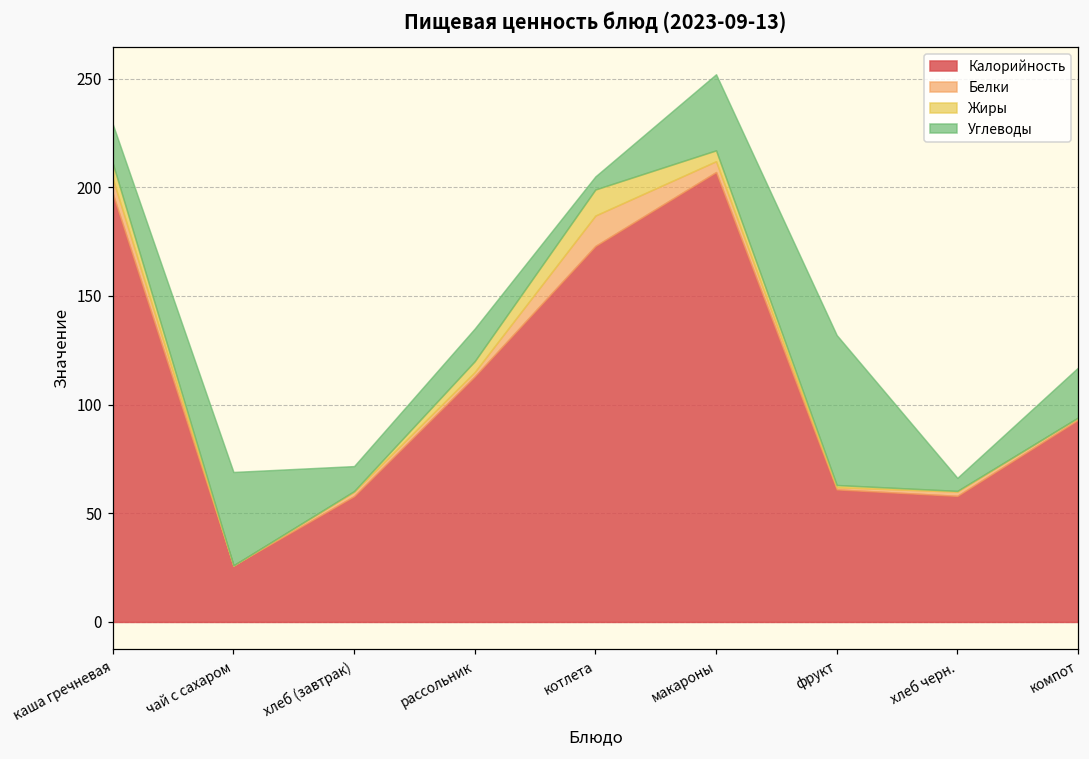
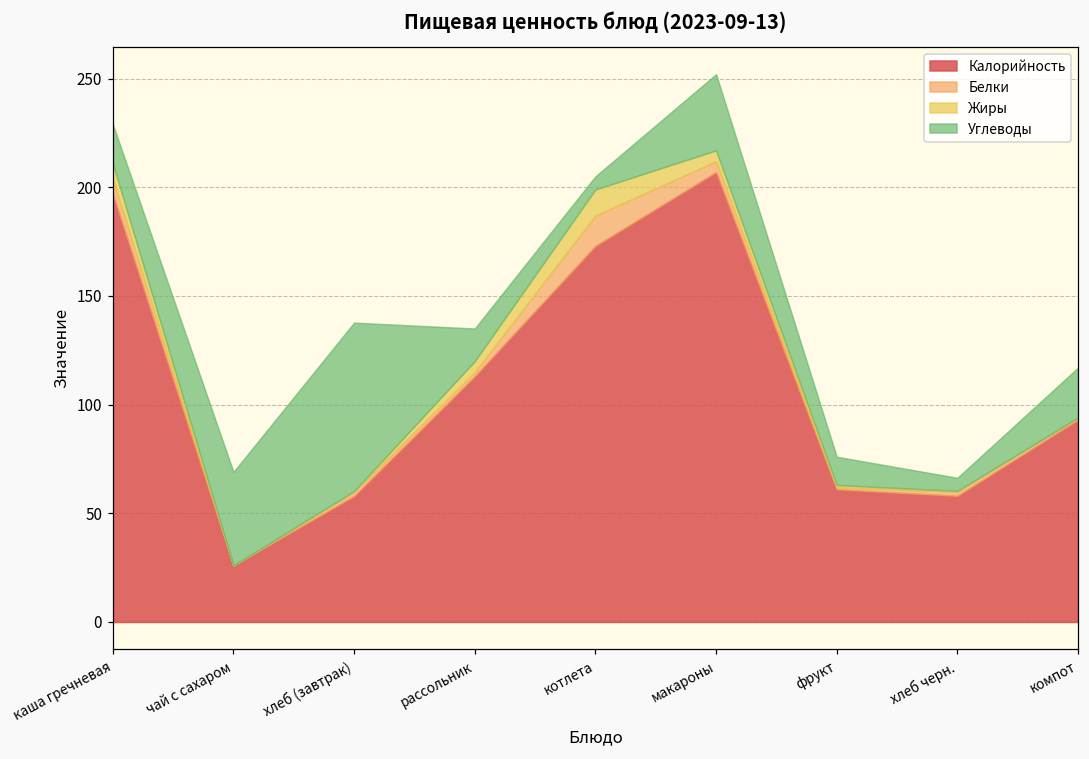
  {
    "Калорийность": {
      "каша гречневая": 197,
      "хлеб (завтрак)": 58,
      "рассольник": 113,
      "котлета": 173,
      "макароны": 207,
      "хлеб черн.": 58
    },
    "Углеводы": {
      "каша гречневая": 18,
      "чай с сахаром": 43,
-     "хлеб (завтрак)": 11,
+     "хлеб (завтрак)": 78,
      "рассольник": 15,
      "котлета": 6,
      "макароны": 35,
-     "фрукт": 69,
+     "фрукт": 13,
      "хлеб черн.": 6,
      "компот": 23
    }
  }
